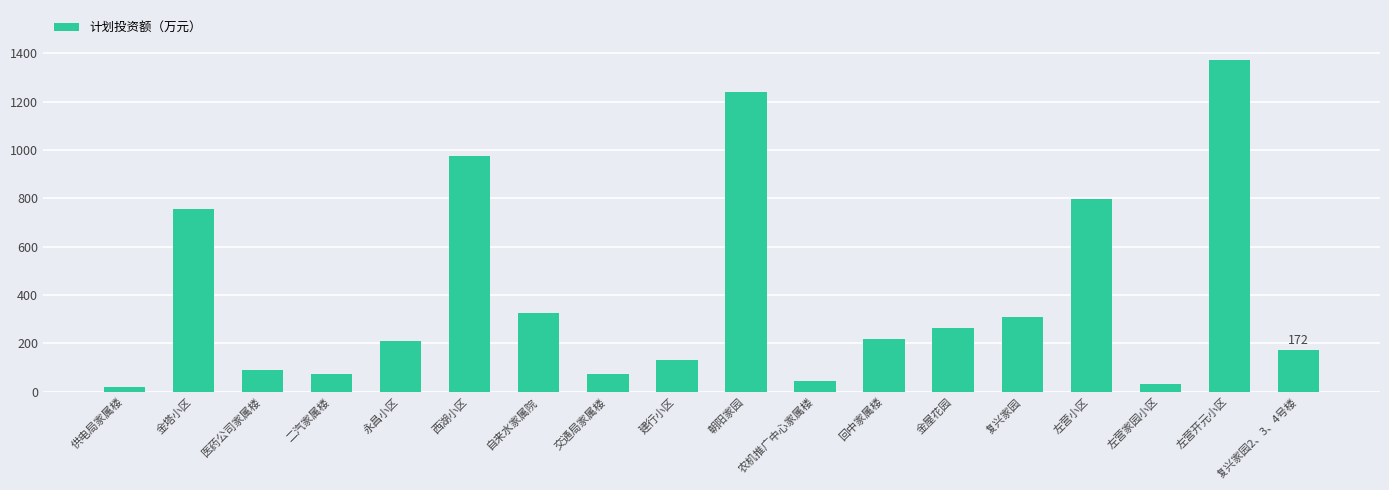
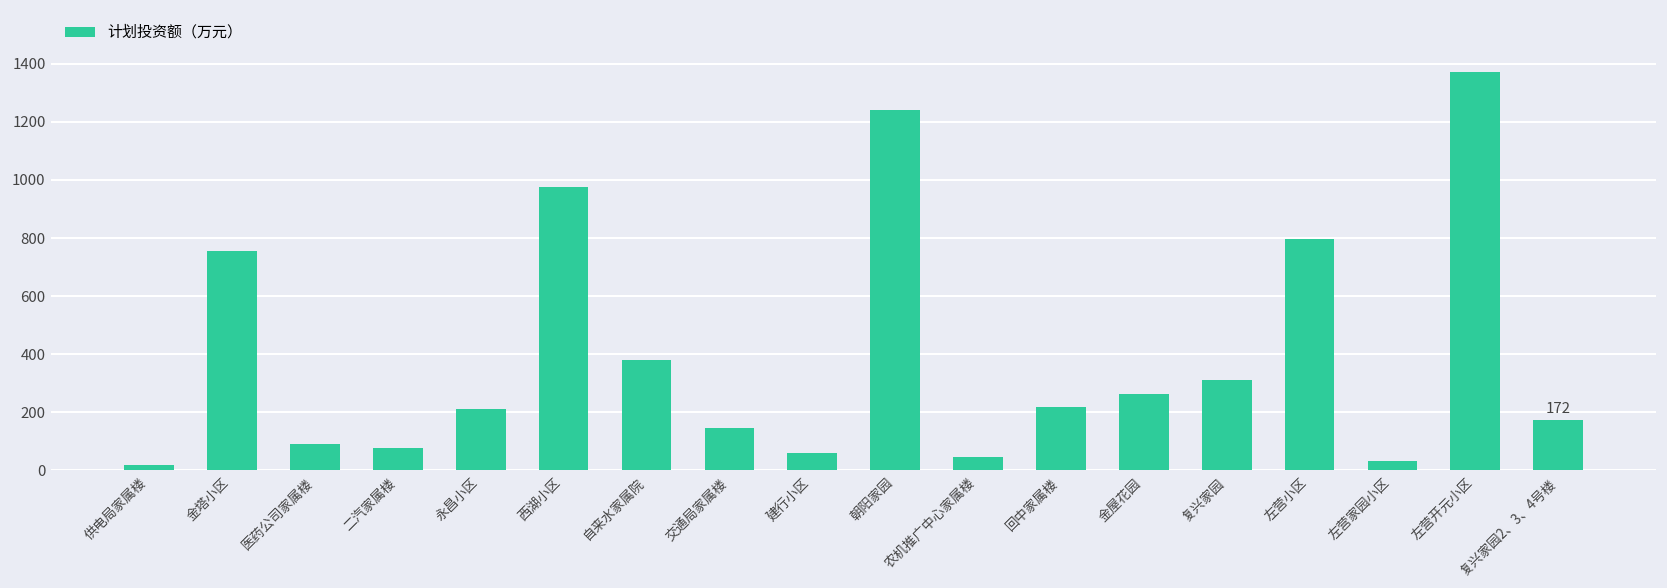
  {
    "供电局家属楼": 20,
    "金塔小区": 750,
    "医药公司家属楼": 90,
    "二汽家属楼": 70,
    "永昌小区": 210,
    "西湖小区": 970,
-   "自来水家属院": 330,
-   "交通局家属楼": 70,
-   "建行小区": 130,
+   "自来水家属院": 380,
+   "交通局家属楼": 140,
+   "建行小区": 60,
    "朝阳家园": 1240,
    "农机推广中心家属楼": 40,
    "回中家属楼": 220,
    "金屋花园": 260,
    "复兴家园": 310,
    "左营小区": 800,
    "左营家园小区": 30,
    "左营开元小区": 1370
  }
